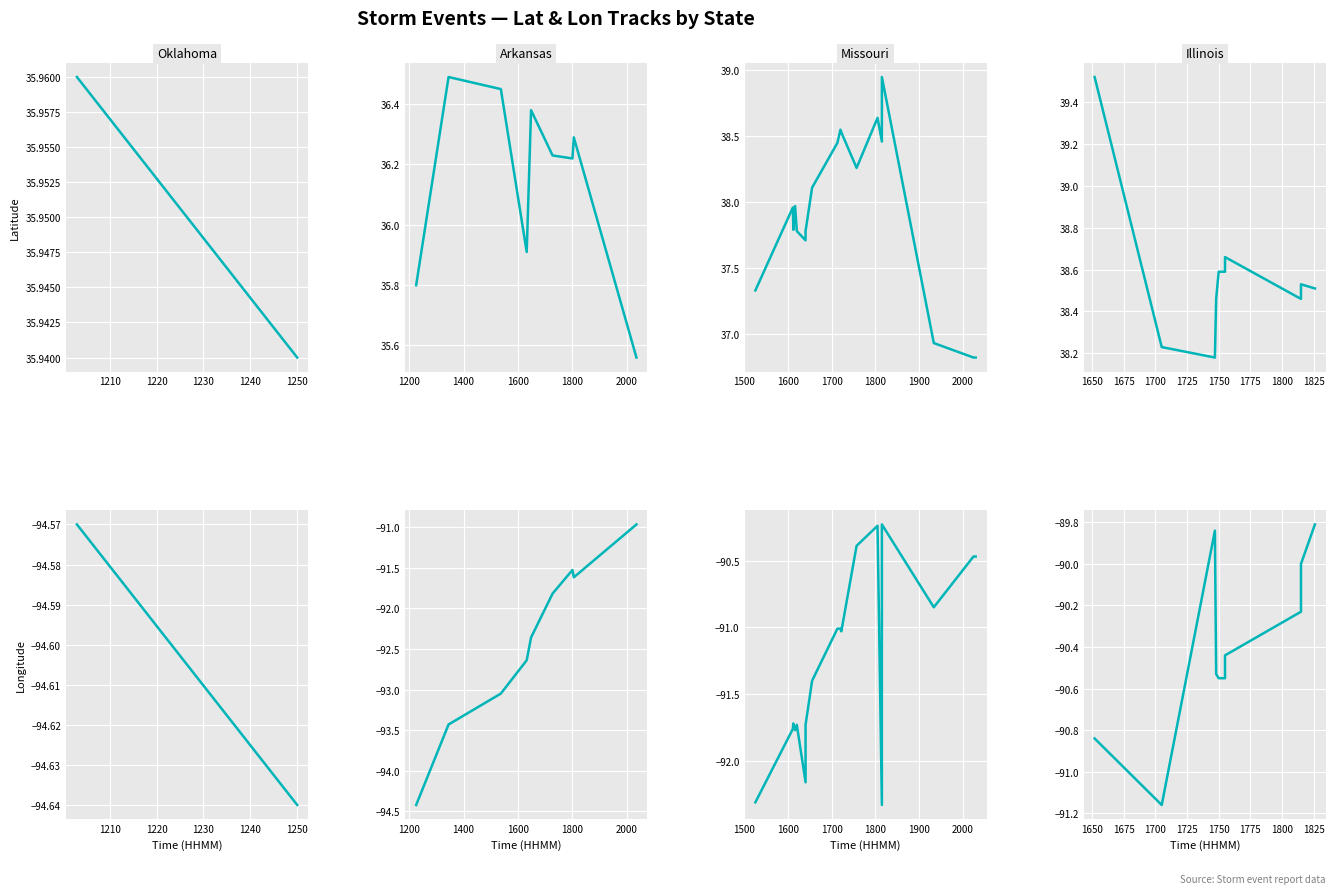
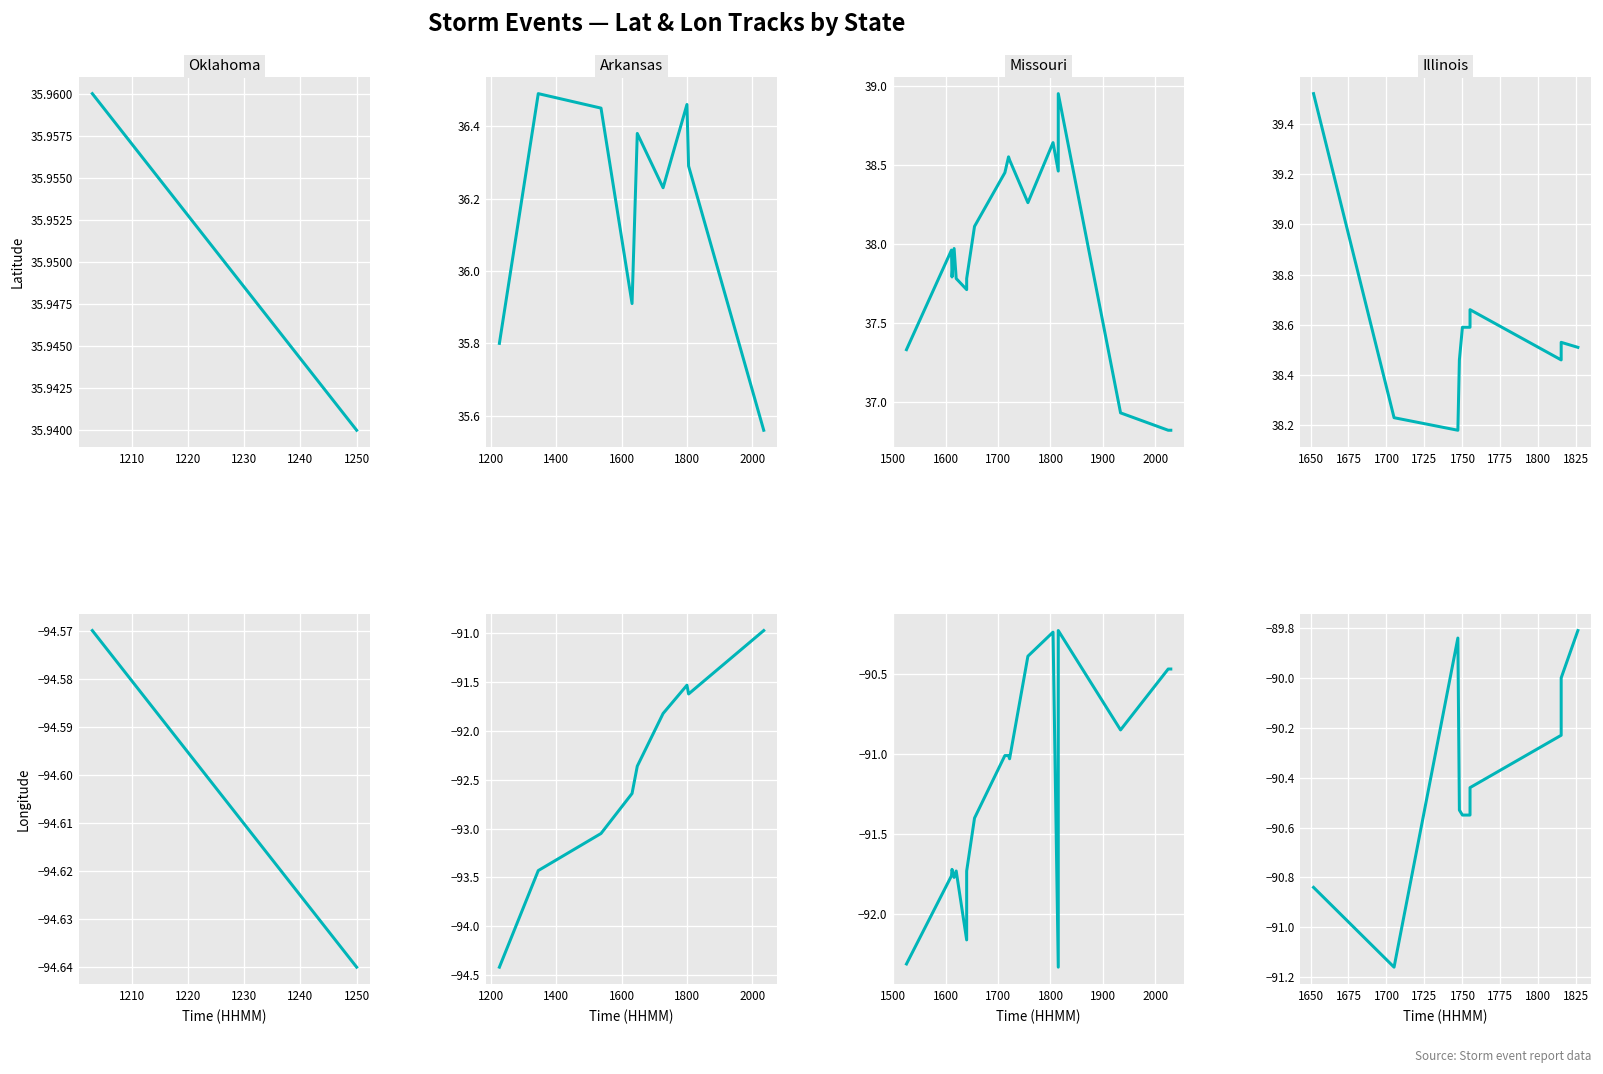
  {
    "Oklahoma": {
      "1250": 35.9400
    },
    "Arkansas": {
-     "1800": 36.22
+     "1800": 36.46
    }
  }
